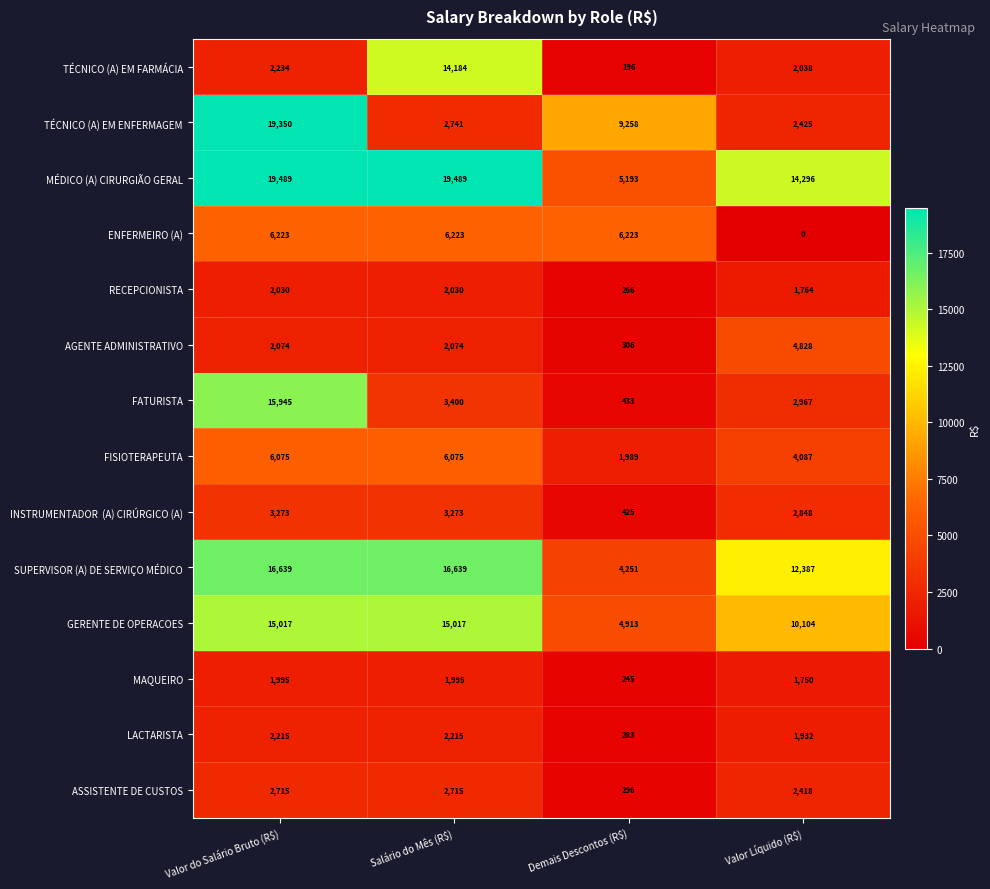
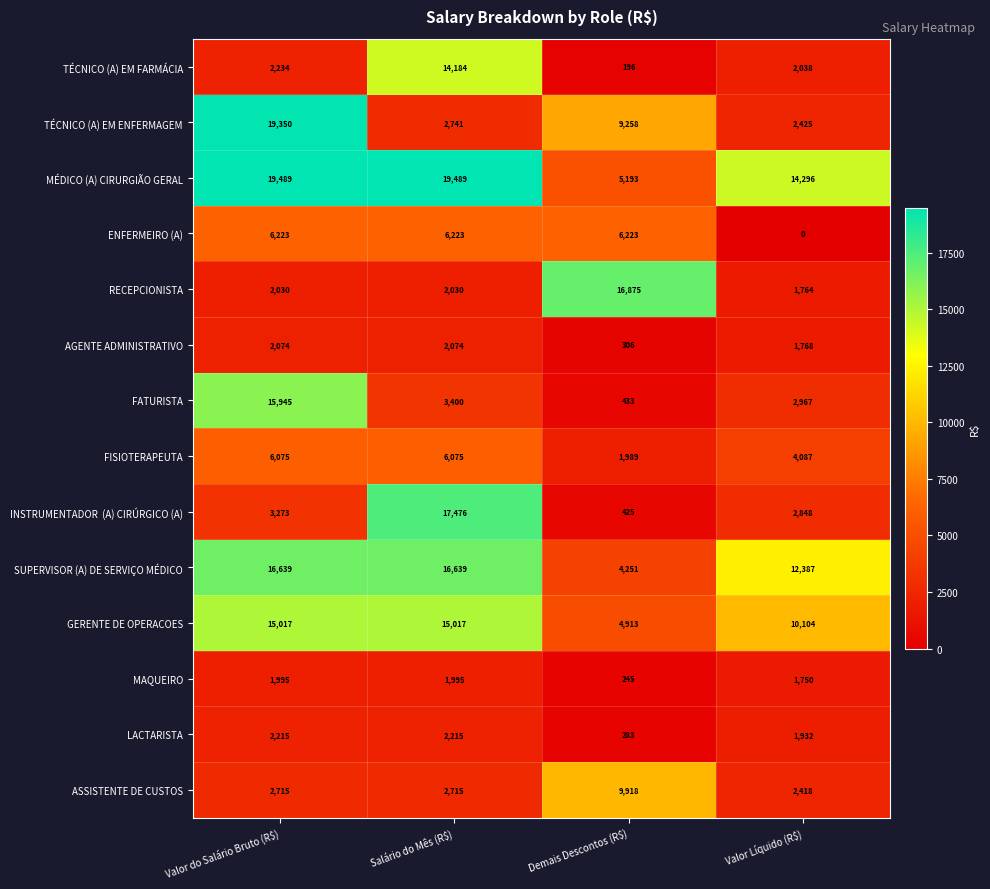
  {
    "TÉCNICO (A) EM FARMÁCIA": {
      "Valor do Salário Bruto (R$)": "2,234",
      "Salário do Mês (R$)": "14,184",
      "Demais Descontos (R$)": "196",
      "Valor Líquido (R$)": "2,038"
    },
    "TÉCNICO (A) EM ENFERMAGEM": {
      "Valor do Salário Bruto (R$)": "19,350",
      "Salário do Mês (R$)": "2,741",
      "Demais Descontos (R$)": "9,258",
      "Valor Líquido (R$)": "2,425"
    },
    "MÉDICO (A) CIRURGIÃO GERAL": {
      "Valor do Salário Bruto (R$)": "19,489",
      "Salário do Mês (R$)": "19,489",
      "Demais Descontos (R$)": "5,193",
      "Valor Líquido (R$)": "14,296"
    },
    "ENFERMEIRO (A)": {
      "Valor do Salário Bruto (R$)": "6,223",
      "Salário do Mês (R$)": "6,223",
      "Demais Descontos (R$)": "6,223",
      "Valor Líquido (R$)": "0"
    },
    "RECEPCIONISTA": {
      "Valor do Salário Bruto (R$)": "2,030",
      "Salário do Mês (R$)": "2,030",
-     "Demais Descontos (R$)": "266",
+     "Demais Descontos (R$)": "16,875",
      "Valor Líquido (R$)": "1,764"
    },
    "AGENTE ADMINISTRATIVO": {
      "Valor do Salário Bruto (R$)": "2,074",
      "Salário do Mês (R$)": "2,074",
      "Demais Descontos (R$)": "306",
-     "Valor Líquido (R$)": "4,828"
+     "Valor Líquido (R$)": "1,768"
    },
    "FATURISTA": {
      "Valor do Salário Bruto (R$)": "15,945",
      "Salário do Mês (R$)": "3,400",
      "Demais Descontos (R$)": "433",
      "Valor Líquido (R$)": "2,967"
    },
    "FISIOTERAPEUTA": {
      "Valor do Salário Bruto (R$)": "6,075",
      "Salário do Mês (R$)": "6,075",
      "Demais Descontos (R$)": "1,989",
      "Valor Líquido (R$)": "4,087"
    },
    "INSTRUMENTADOR (A) CIRÚRGICO (A)": {
      "Valor do Salário Bruto (R$)": "3,273",
-     "Salário do Mês (R$)": "3,273",
+     "Salário do Mês (R$)": "17,476",
      "Demais Descontos (R$)": "425",
      "Valor Líquido (R$)": "2,848"
    },
    "SUPERVISOR (A) DE SERVIÇO MÉDICO": {
      "Valor do Salário Bruto (R$)": "16,639",
      "Salário do Mês (R$)": "16,639",
      "Demais Descontos (R$)": "4,251",
      "Valor Líquido (R$)": "12,387"
    },
    "GERENTE DE OPERACOES": {
      "Valor do Salário Bruto (R$)": "15,017",
      "Salário do Mês (R$)": "15,017",
      "Demais Descontos (R$)": "4,913",
      "Valor Líquido (R$)": "10,104"
    },
    "MAQUEIRO": {
      "Valor do Salário Bruto (R$)": "1,995",
      "Salário do Mês (R$)": "1,995",
      "Demais Descontos (R$)": "245",
      "Valor Líquido (R$)": "1,750"
    },
    "LACTARISTA": {
      "Valor do Salário Bruto (R$)": "2,215",
      "Salário do Mês (R$)": "2,215",
      "Demais Descontos (R$)": "283",
      "Valor Líquido (R$)": "1,932"
    },
    "ASSISTENTE DE CUSTOS": {
      "Valor do Salário Bruto (R$)": "2,715",
      "Salário do Mês (R$)": "2,715",
-     "Demais Descontos (R$)": "296",
+     "Demais Descontos (R$)": "9,918",
      "Valor Líquido (R$)": "2,418"
    }
  }
